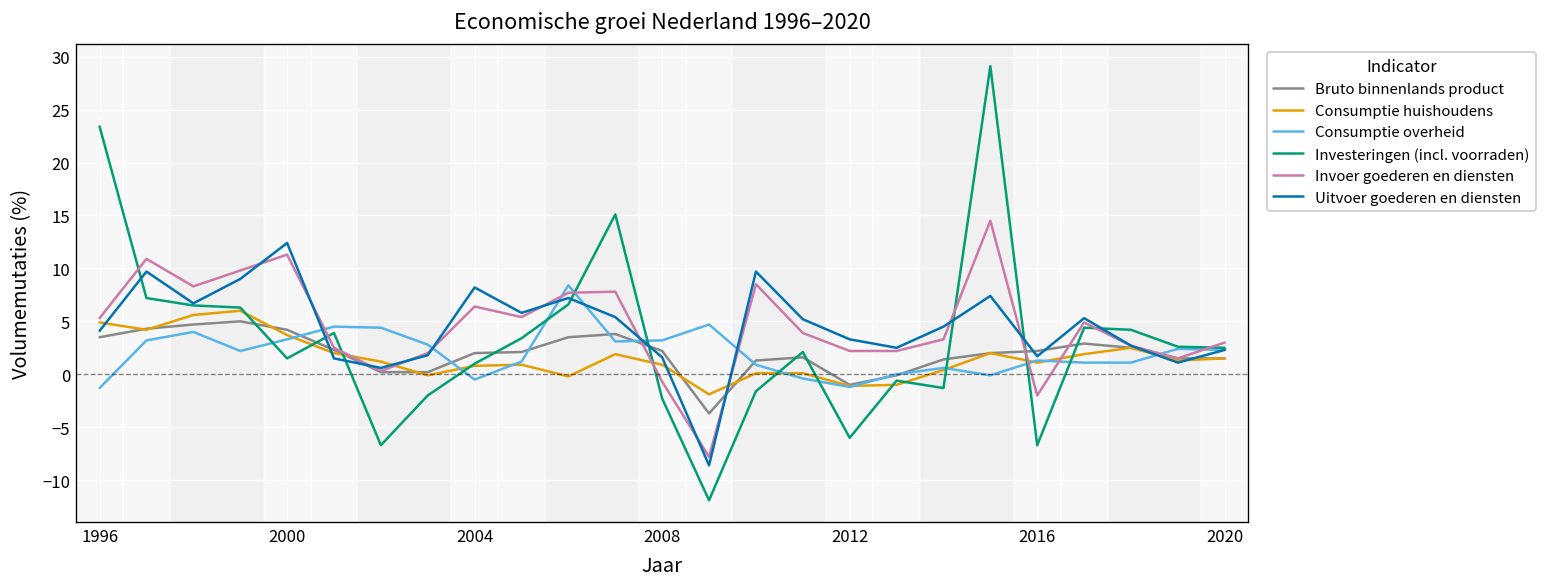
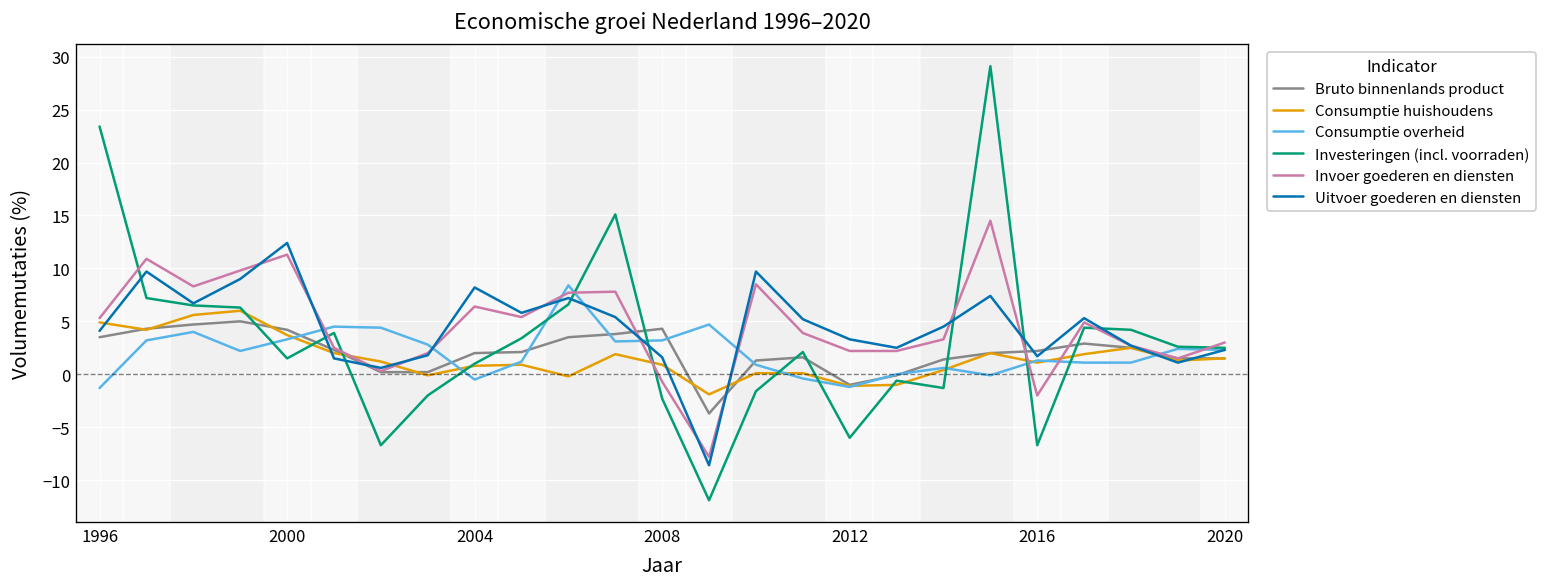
  {
    "Bruto binnenlands product": {
      "1996": 4,
      "2000": 4,
      "2004": 2,
-     "2008": 2,
+     "2008": 4,
      "2016": 2
    },
    "Consumptie huishoudens": {
      "1996": 5,
      "2000": 4,
      "2008": 1
    },
    "Consumptie overheid": {
      "1996": -1,
      "2000": 3,
      "2004": -1,
      "2008": 3
    },
    "Investeringen (incl. voorraden)": {
      "1996": 23,
      "2000": 2,
      "2008": -2,
      "2012": -6,
      "2016": -7
    },
    "Invoer goederen en diensten": {
      "1996": 5,
      "2000": 11,
      "2004": 6,
      "2008": -1,
      "2012": 2,
      "2016": -2,
      "2020": 3
    },
    "Uitvoer goederen en diensten": {
      "1996": 4,
      "2000": 12,
      "2004": 8,
      "2008": 2,
      "2012": 3,
      "2016": 2
    }
  }
